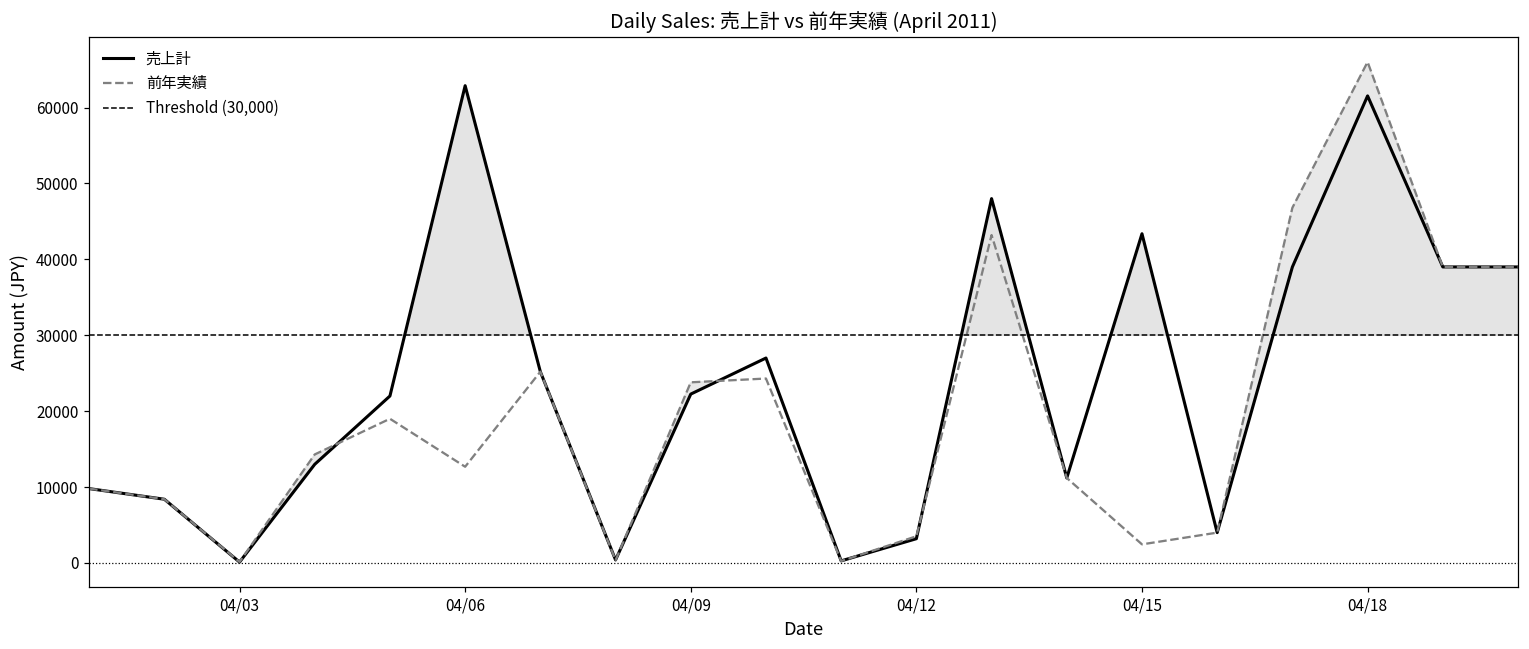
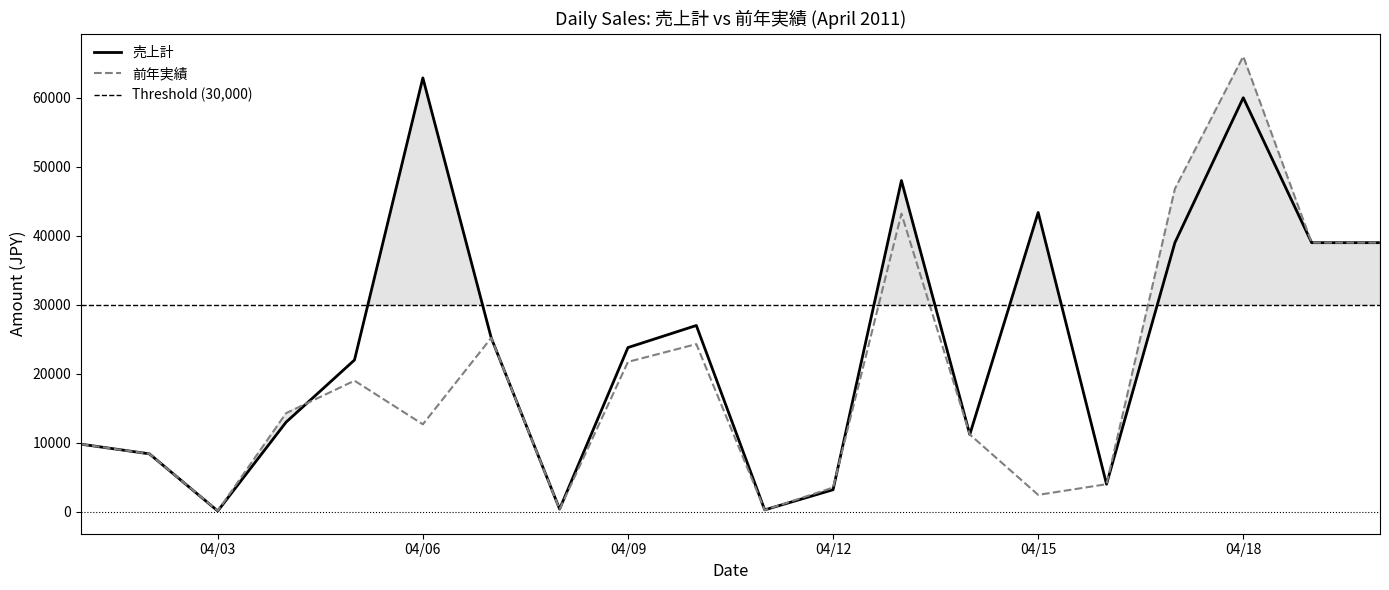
  {
    "売上計": {
      "04/06": 63000,
-     "04/09": 22000,
+     "04/09": 24000,
      "04/15": 43000,
-     "04/18": 62000
+     "04/18": 60000
    },
    "前年実績": {
      "04/06": 13000,
-     "04/09": 24000,
+     "04/09": 22000,
      "04/15": 2000,
      "04/18": 66000
    }
  }
